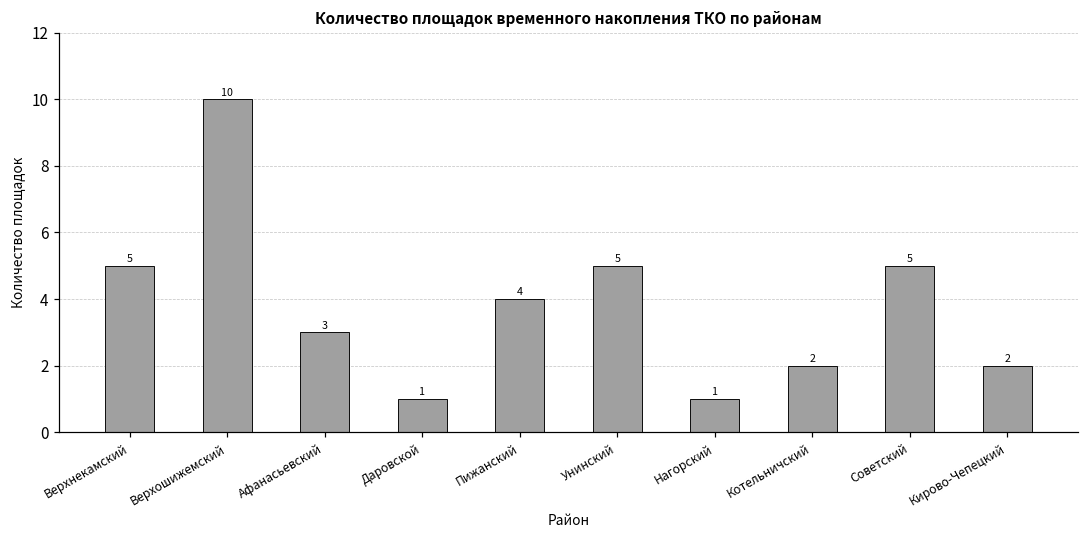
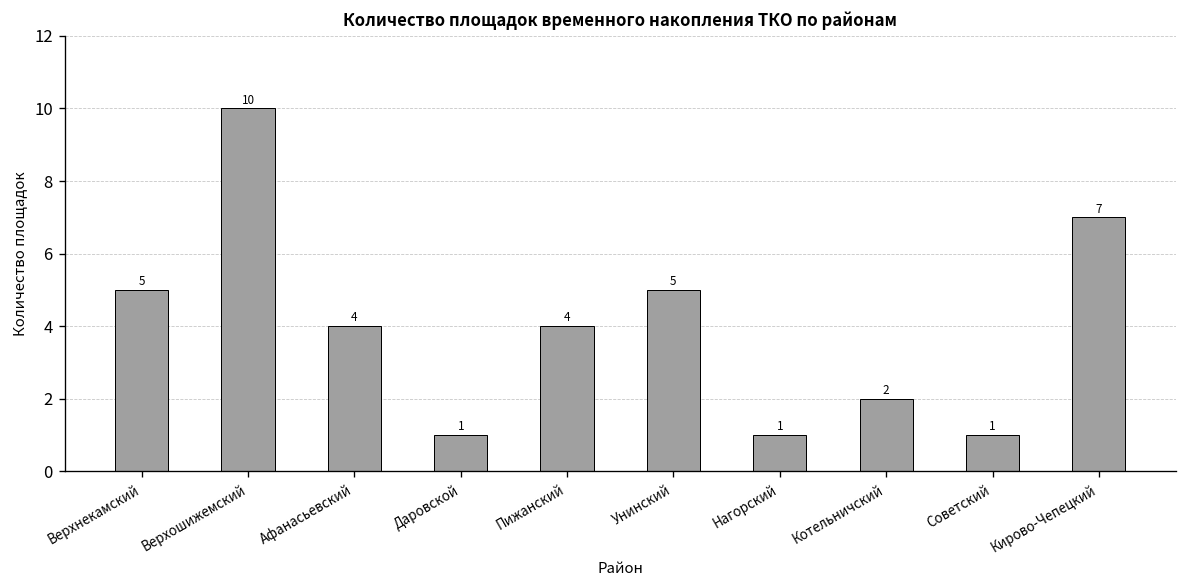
  {
    "Верхнекамский": 5,
    "Верхошижемский": 10,
-   "Афанасьевский": 3,
+   "Афанасьевский": 4,
    "Даровской": 1,
    "Пижанский": 4,
    "Унинский": 5,
    "Нагорский": 1,
    "Котельничский": 2,
-   "Советский": 5,
-   "Кирово-Чепецкий": 2
+   "Советский": 1,
+   "Кирово-Чепецкий": 7
  }
